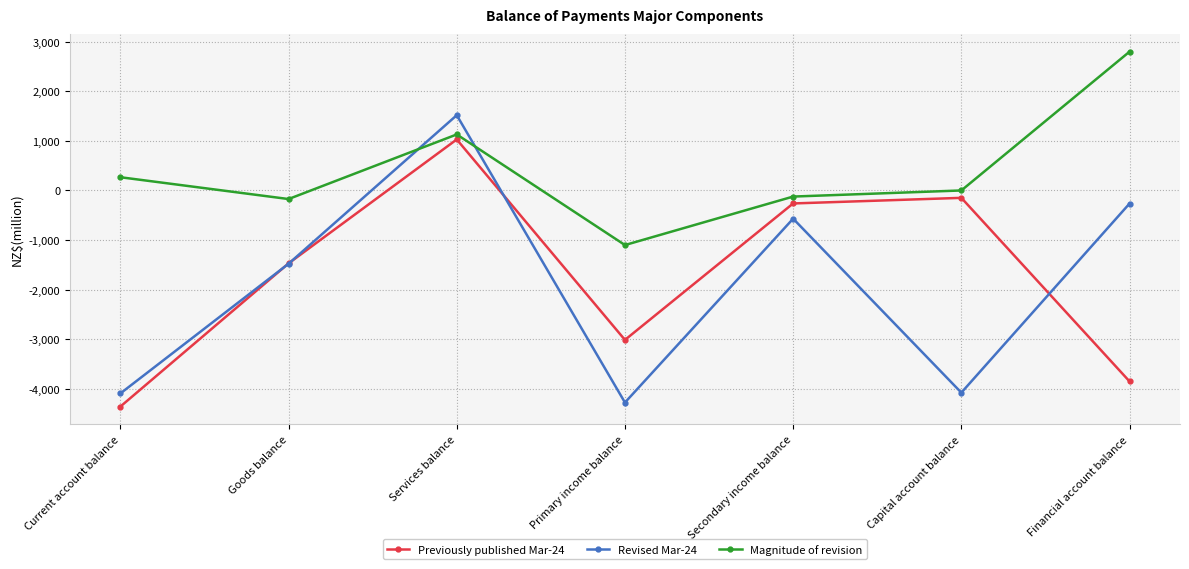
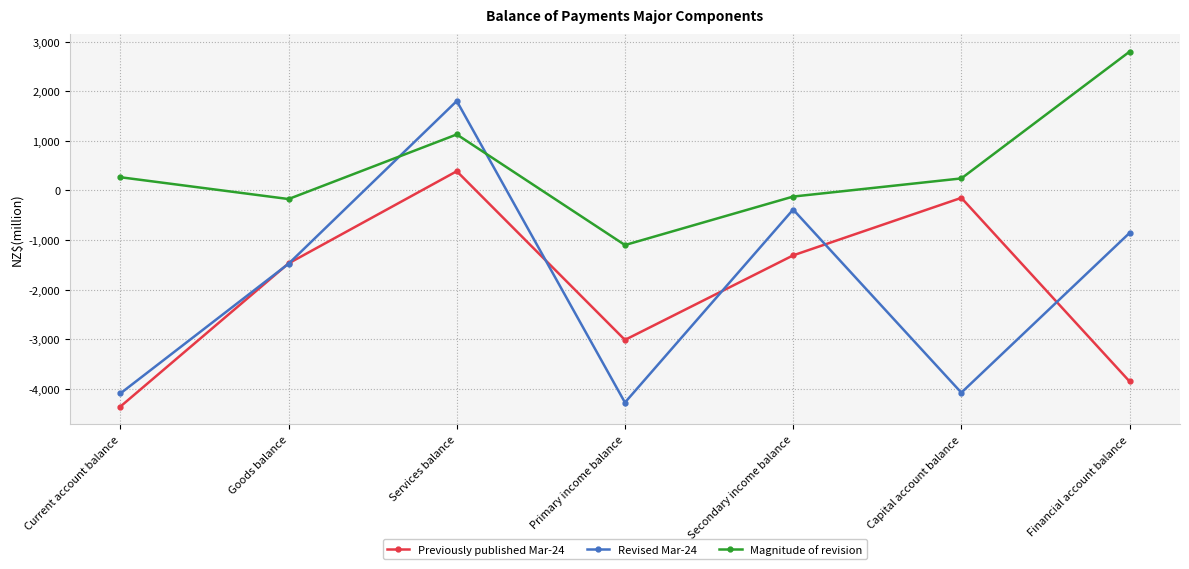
  {
    "Previously published Mar-24": {
      "Current account balance": "-4,400",
-     "Services balance": "1,000",
+     "Services balance": "400",
      "Primary income balance": "-3,000",
-     "Secondary income balance": "-300",
+     "Secondary income balance": "-1,300",
      "Capital account balance": "-100",
      "Financial account balance": "-3,900"
    },
    "Revised Mar-24": {
      "Current account balance": "-4,100",
-     "Services balance": "1,500",
+     "Services balance": "1,800",
      "Primary income balance": "-4,300",
-     "Secondary income balance": "-600",
+     "Secondary income balance": "-400",
      "Capital account balance": "-4,100",
-     "Financial account balance": "-300"
+     "Financial account balance": "-900"
    },
    "Magnitude of revision": {
      "Current account balance": "300",
      "Goods balance": "-200",
      "Services balance": "1,100",
      "Primary income balance": "-1,100",
      "Secondary income balance": "-100",
-     "Capital account balance": "0",
+     "Capital account balance": "200",
      "Financial account balance": "2,800"
    }
  }
